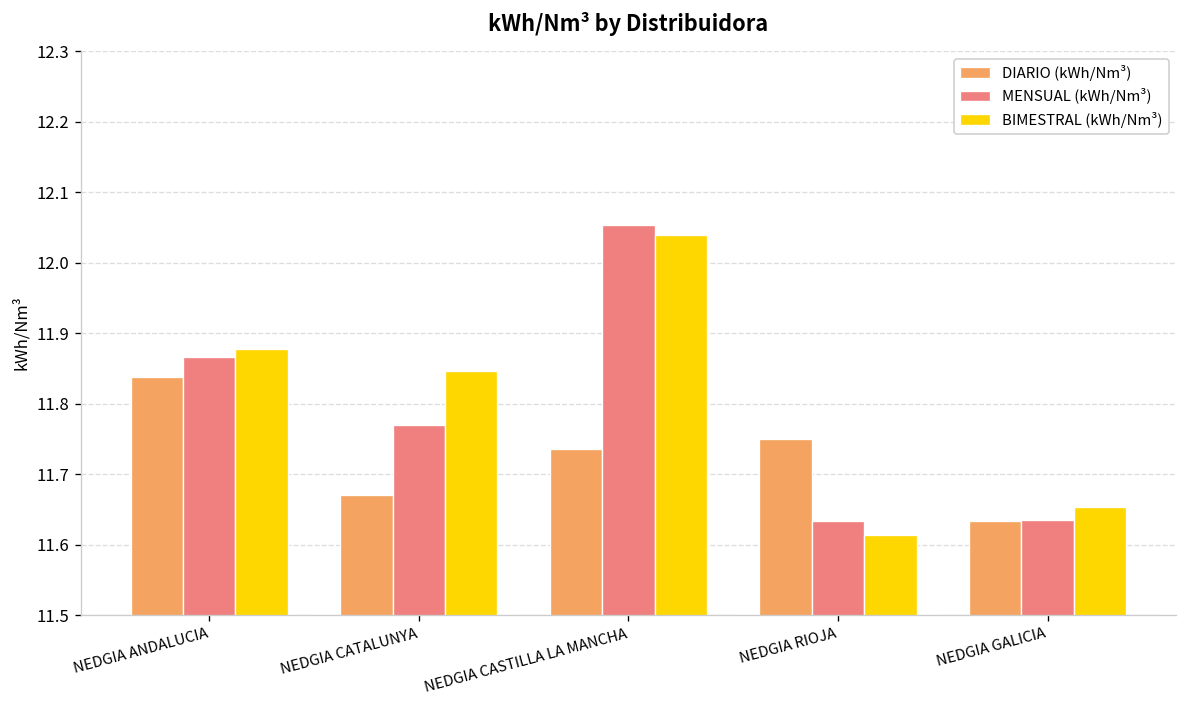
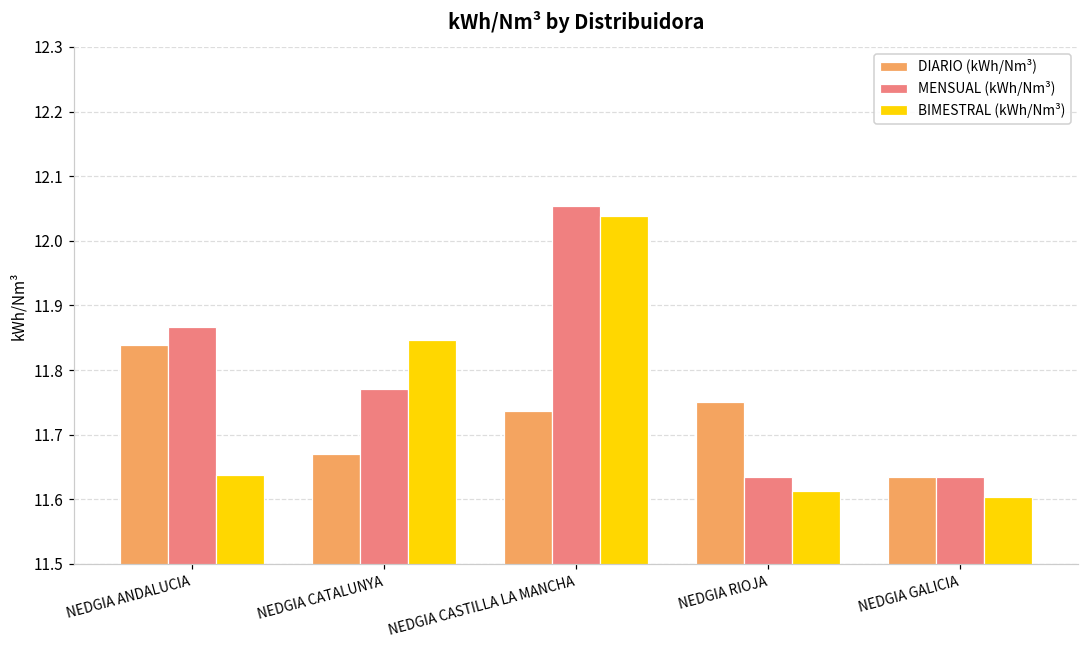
  {
    "BIMESTRAL (kWh/Nm³)": {
-     "NEDGIA ANDALUCIA": 11.88,
+     "NEDGIA ANDALUCIA": 11.64,
      "NEDGIA CATALUNYA": 11.85,
      "NEDGIA CASTILLA LA MANCHA": 12.04,
      "NEDGIA RIOJA": 11.61,
-     "NEDGIA GALICIA": 11.65
+     "NEDGIA GALICIA": 11.60
    }
  }
